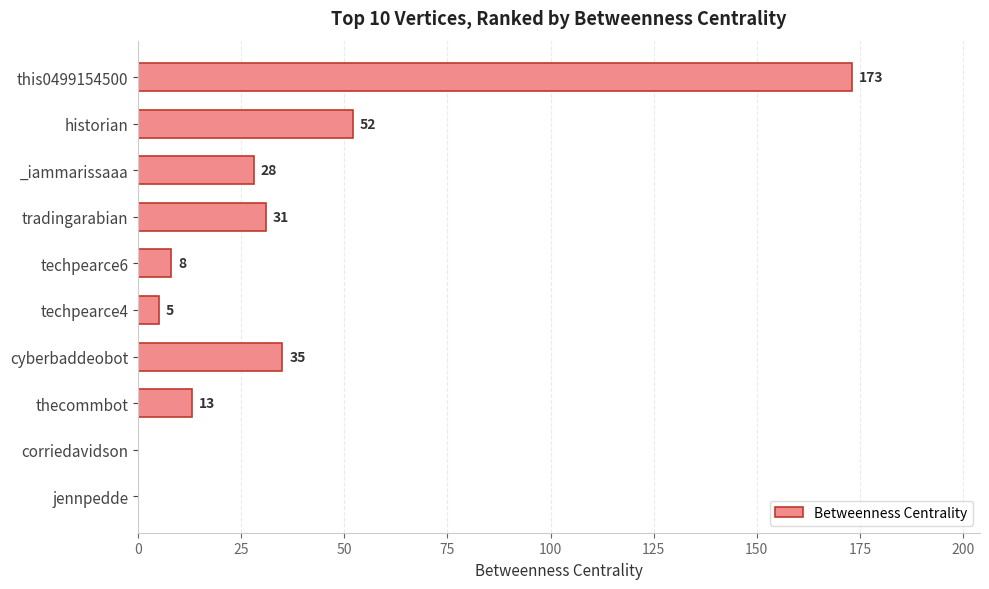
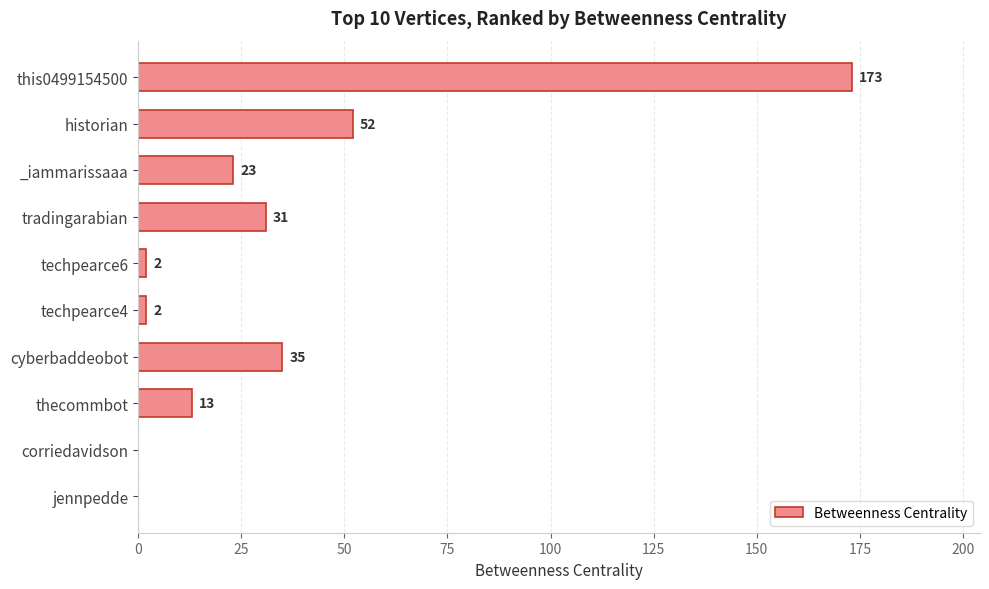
  {
    "this0499154500": 173,
    "historian": 52,
-   "_iammarissaaa": 28,
+   "_iammarissaaa": 23,
    "tradingarabian": 31,
-   "techpearce6": 8,
-   "techpearce4": 5,
+   "techpearce6": 2,
+   "techpearce4": 2,
    "cyberbaddeobot": 35,
    "thecommbot": 13
  }
